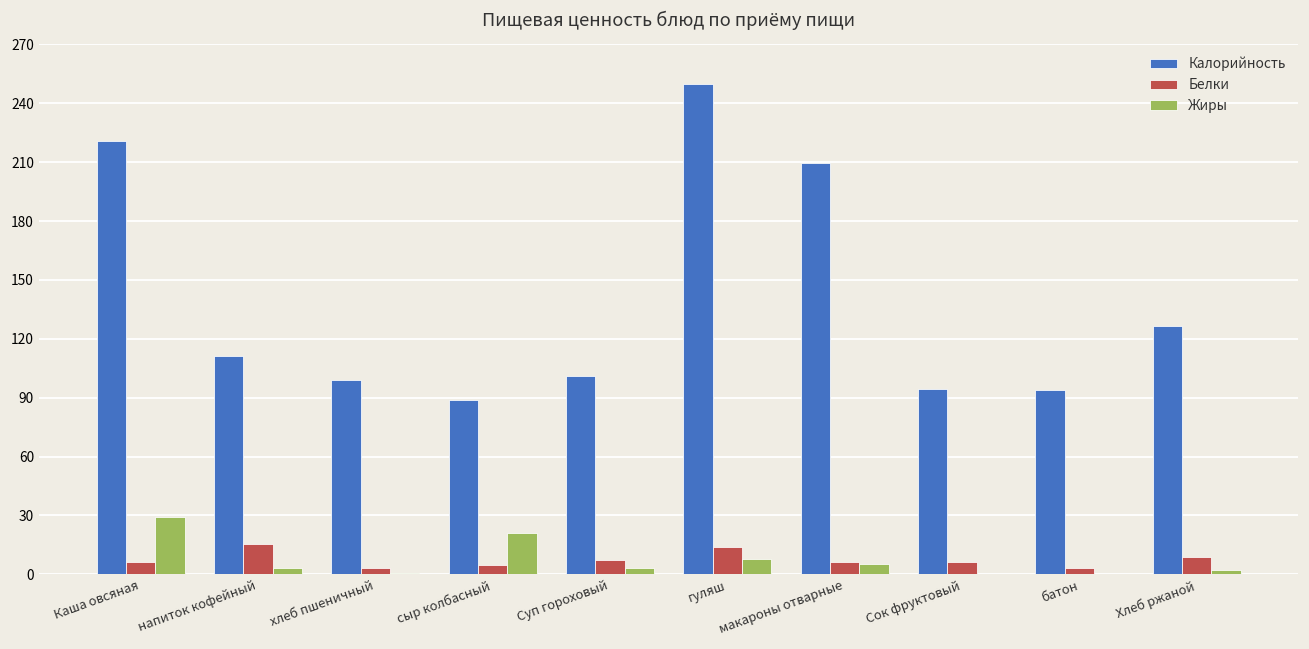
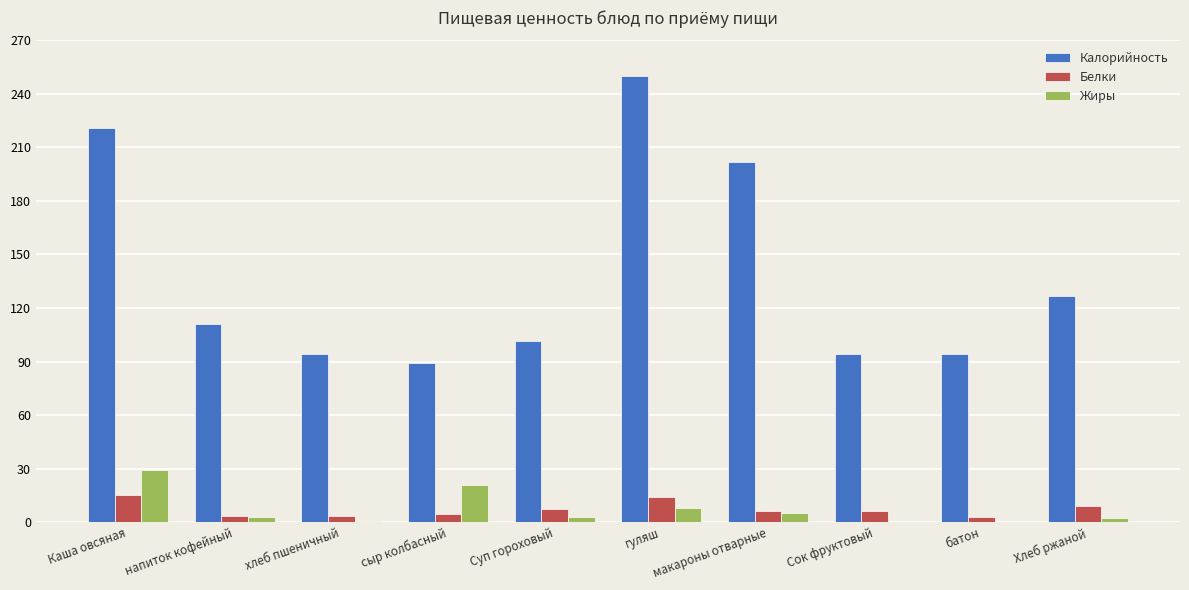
  {
    "Калорийность": {
      "Каша овсяная": 221,
      "напиток кофейный": 111,
-     "хлеб пшеничный": 99,
+     "хлеб пшеничный": 94,
      "сыр колбасный": 89,
      "Суп гороховый": 101,
      "гуляш": 250,
-     "макароны отварные": 210,
+     "макароны отварные": 202,
      "Сок фруктовый": 94,
      "батон": 94,
      "Хлеб ржаной": 126
    },
    "Белки": {
-     "Каша овсяная": 6,
-     "напиток кофейный": 15,
+     "Каша овсяная": 15,
+     "напиток кофейный": 4,
      "хлеб пшеничный": 3,
      "сыр колбасный": 5,
      "Суп гороховый": 7,
      "гуляш": 14,
      "макароны отварные": 6,
      "Сок фруктовый": 6,
      "батон": 3,
      "Хлеб ржаной": 9
    },
    "Жиры": {
      "Каша овсяная": 29,
      "напиток кофейный": 3,
      "сыр колбасный": 21,
      "Суп гороховый": 3,
      "гуляш": 8,
      "макароны отварные": 5,
      "Сок фруктовый": 0,
      "батон": 0,
      "Хлеб ржаной": 2
    }
  }
